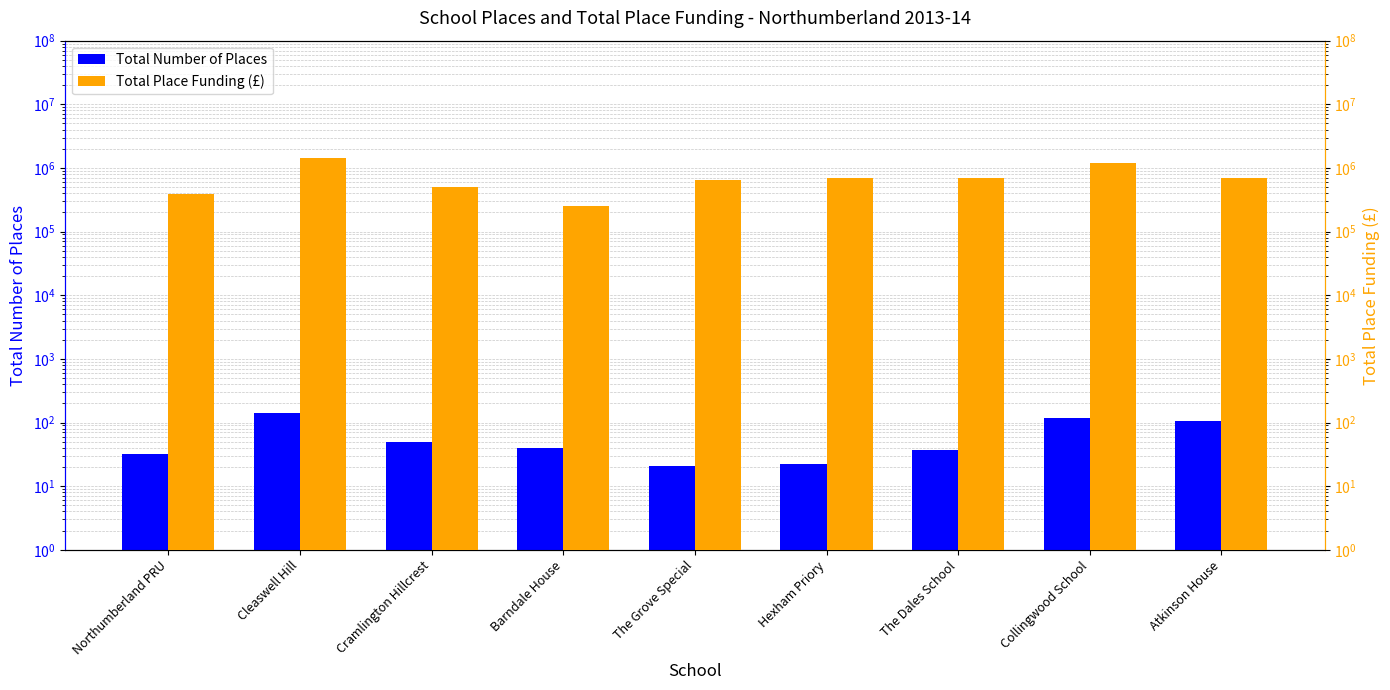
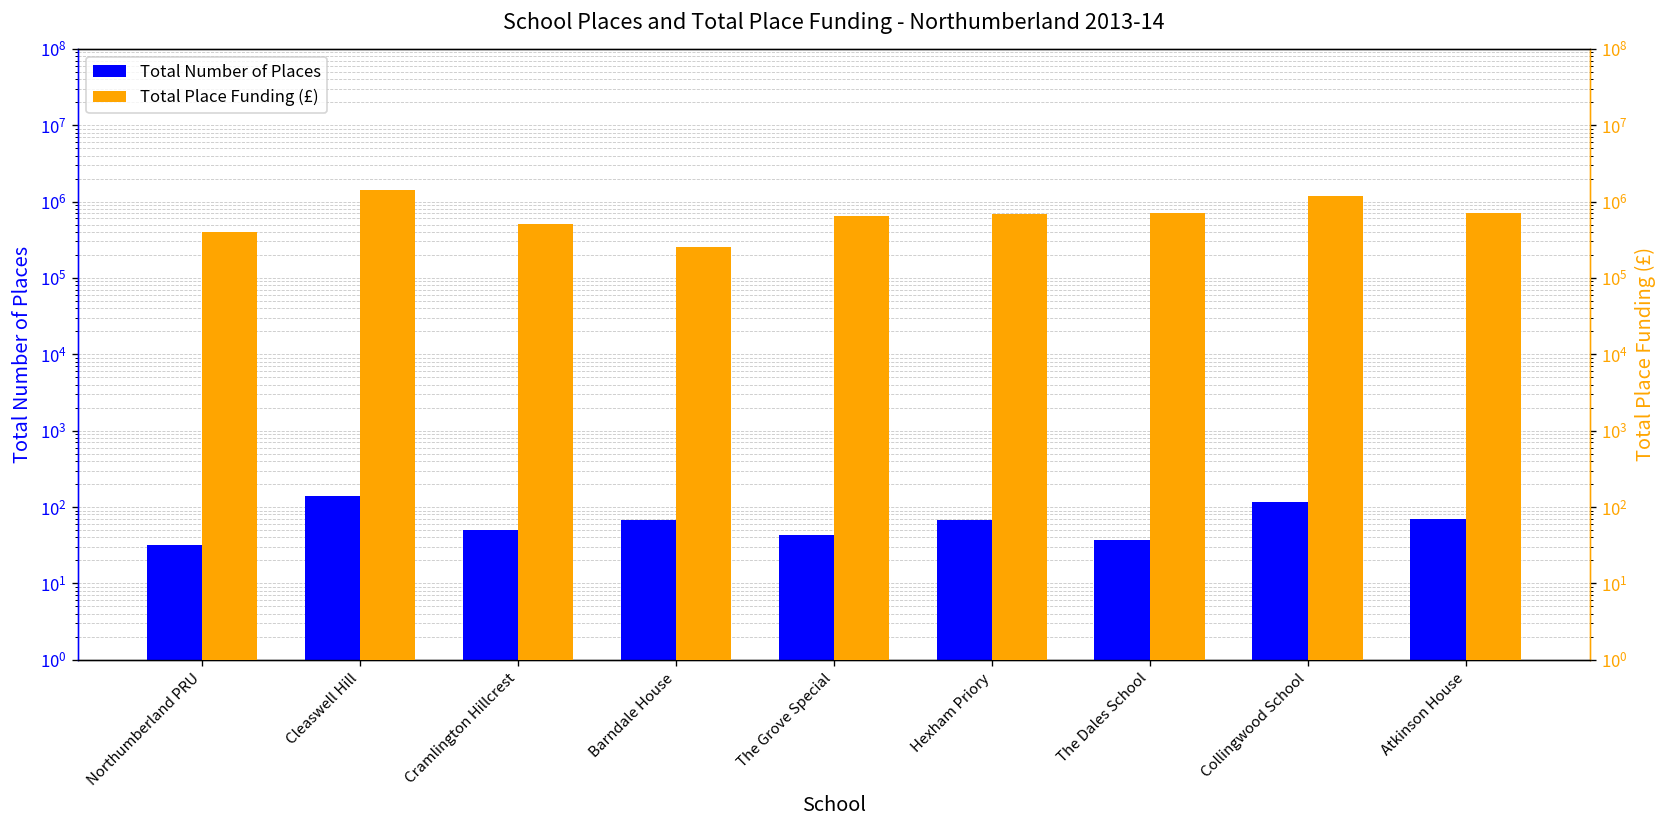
  {
    "Total Number of Places": {
      "Northumberland PRU": 30,
      "Cleaswell Hill": 140,
      "Cramlington Hillcrest": 50,
-     "Barndale House": 40,
-     "The Grove Special": 21,
-     "Hexham Priory": 22,
+     "Barndale House": 70,
+     "The Grove Special": 40,
+     "Hexham Priory": 70,
      "The Dales School": 40,
      "Collingwood School": 120,
-     "Atkinson House": 110
+     "Atkinson House": 70
    },
    "Total Place Funding (£)": {
      "Northumberland PRU": 400000,
      "Cleaswell Hill": 1400000,
      "Cramlington Hillcrest": 500000,
      "Barndale House": 250000,
      "The Grove Special": 600000,
      "Hexham Priory": 700000,
      "The Dales School": 700000,
      "Collingwood School": 1200000,
      "Atkinson House": 700000
    }
  }
